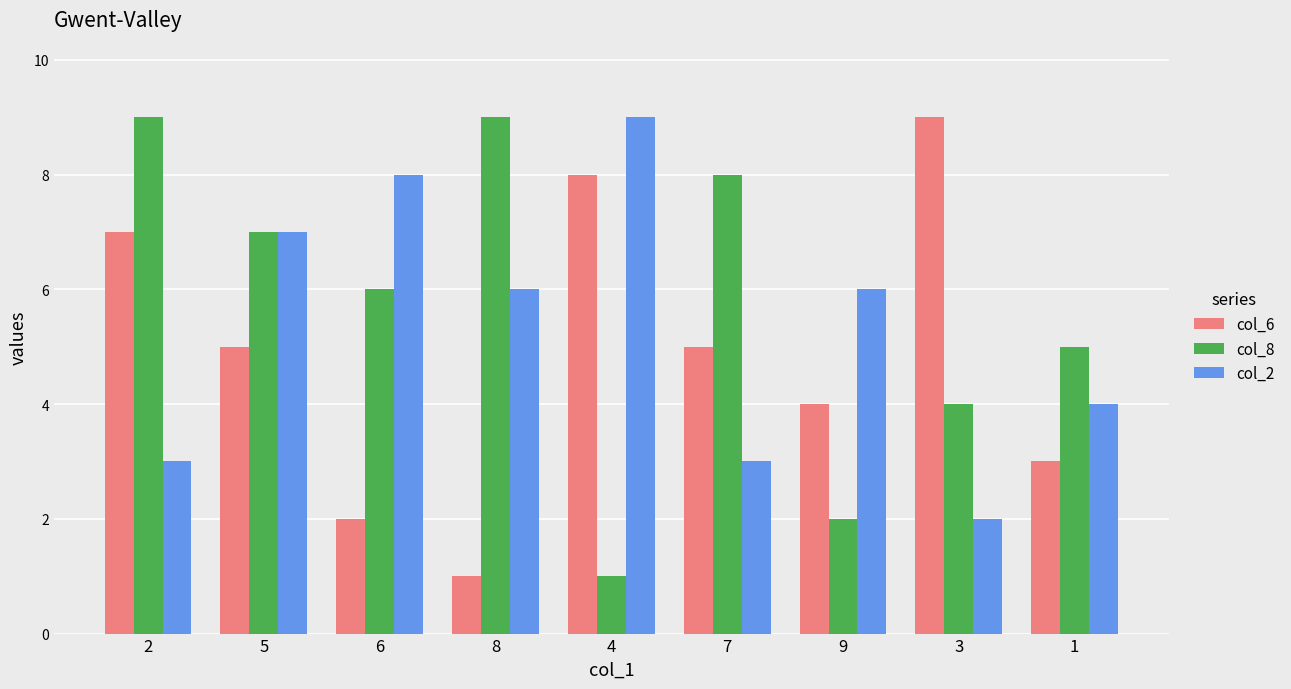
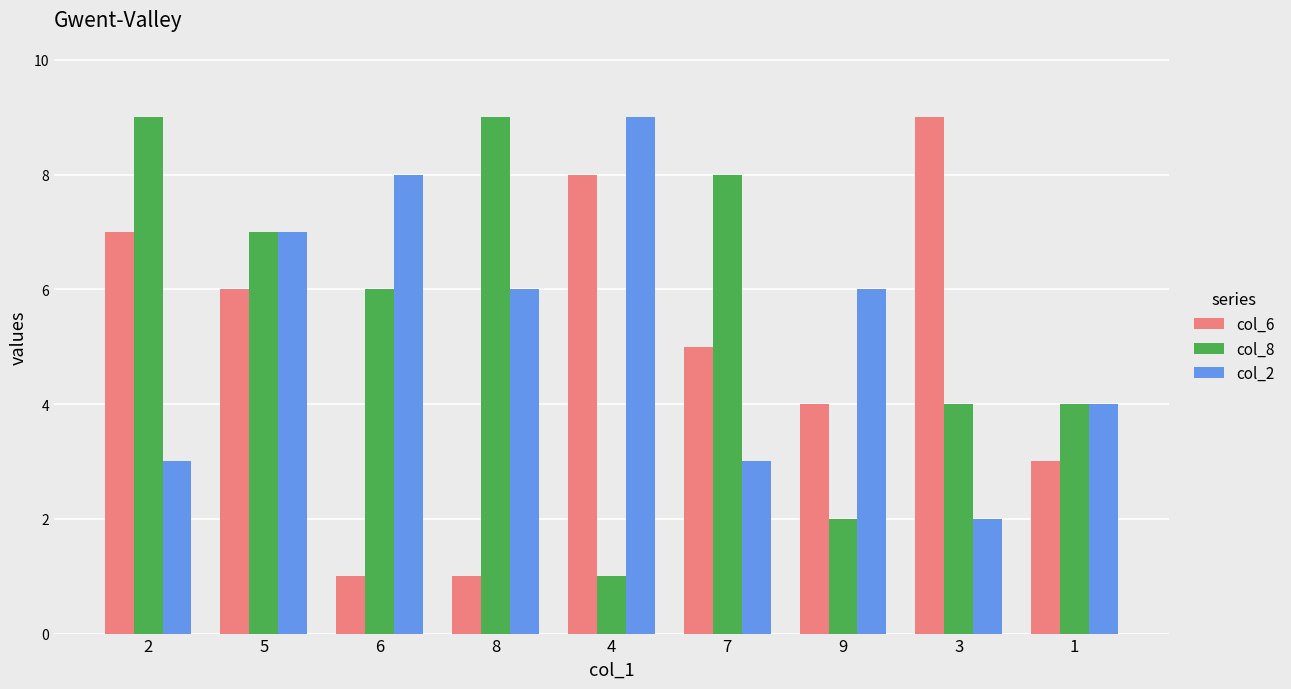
  {
    "col_6": {
      "2": 7,
-     "5": 5,
-     "6": 2,
+     "5": 6,
+     "6": 1,
      "8": 1,
      "4": 8,
      "7": 5,
      "9": 4,
      "3": 9,
      "1": 3
    },
    "col_8": {
      "2": 9,
      "5": 7,
      "6": 6,
      "8": 9,
      "4": 1,
      "7": 8,
      "9": 2,
      "3": 4,
-     "1": 5
+     "1": 4
    },
    "col_2": {
      "2": 3,
      "5": 7,
      "6": 8,
      "8": 6,
      "4": 9,
      "7": 3,
      "9": 6,
      "3": 2,
      "1": 4
    }
  }
